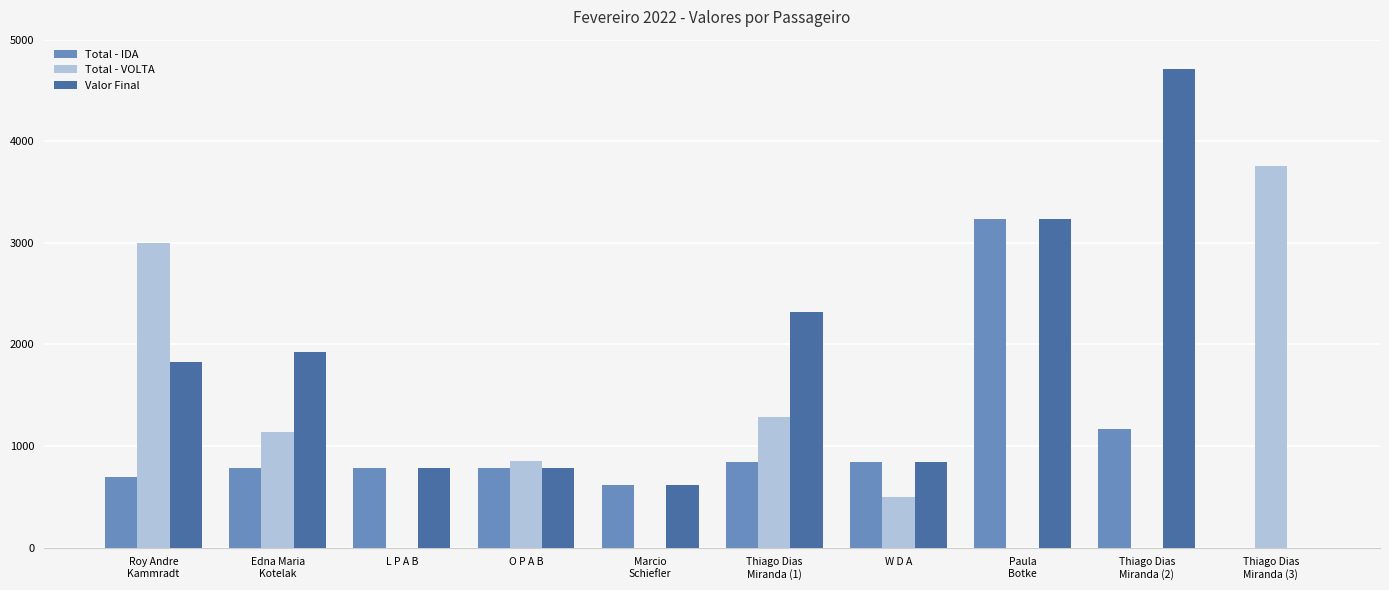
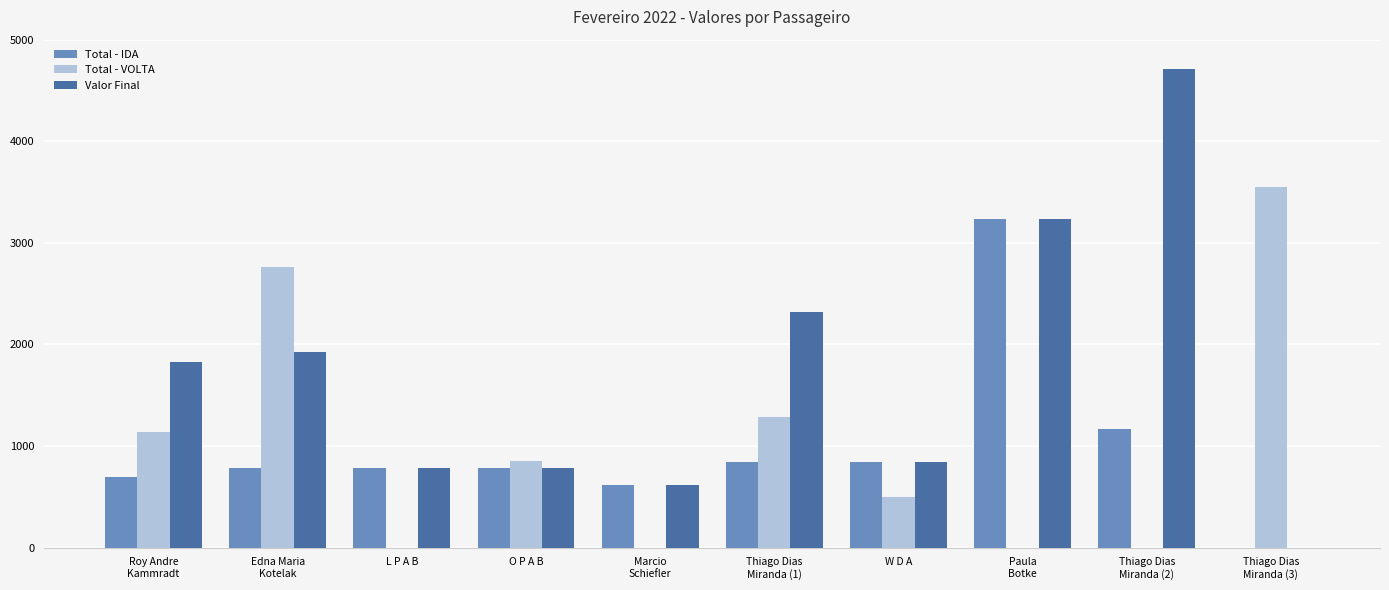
  {
    "Total - VOLTA": {
-     "Roy Andre Kammradt": 3000,
-     "Edna Maria Kotelak": 1140,
+     "Roy Andre Kammradt": 1140,
+     "Edna Maria Kotelak": 2760,
      "L P A B": 0,
      "O P A B": 850,
      "Marcio Schiefler": 0,
      "Thiago Dias Miranda (1)": 1290,
      "W D A": 500,
      "Paula Botke": 0,
      "Thiago Dias Miranda (2)": 0,
-     "Thiago Dias Miranda (3)": 3750
+     "Thiago Dias Miranda (3)": 3550
    }
  }
